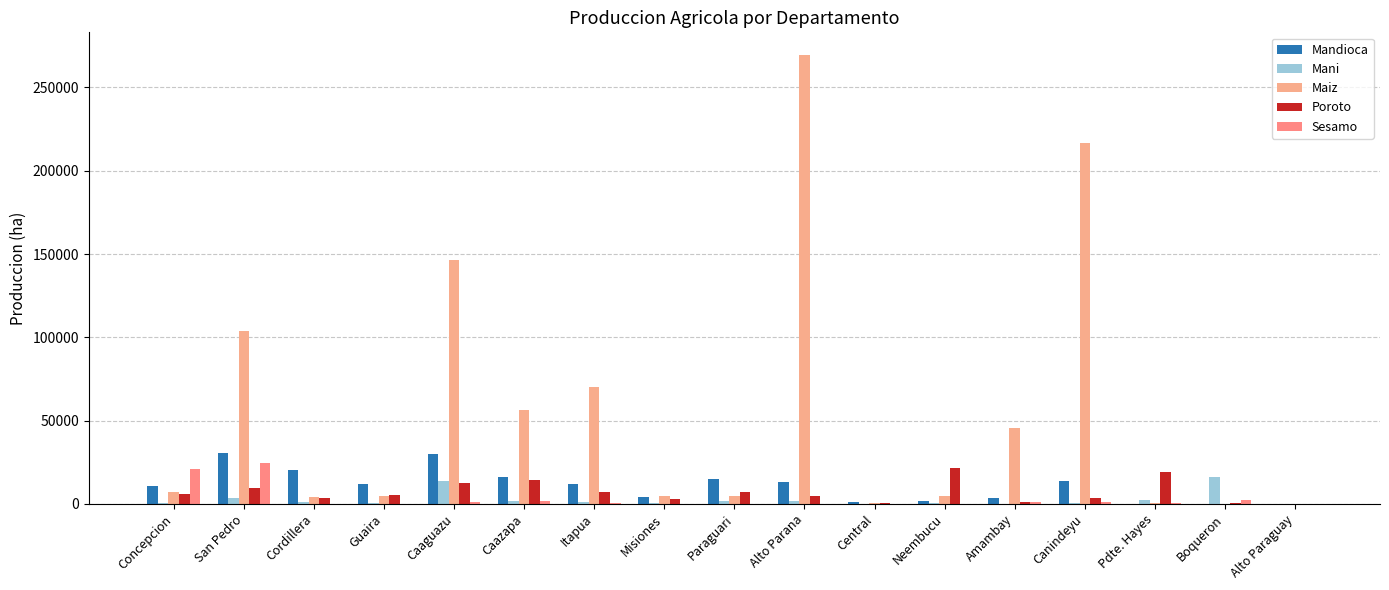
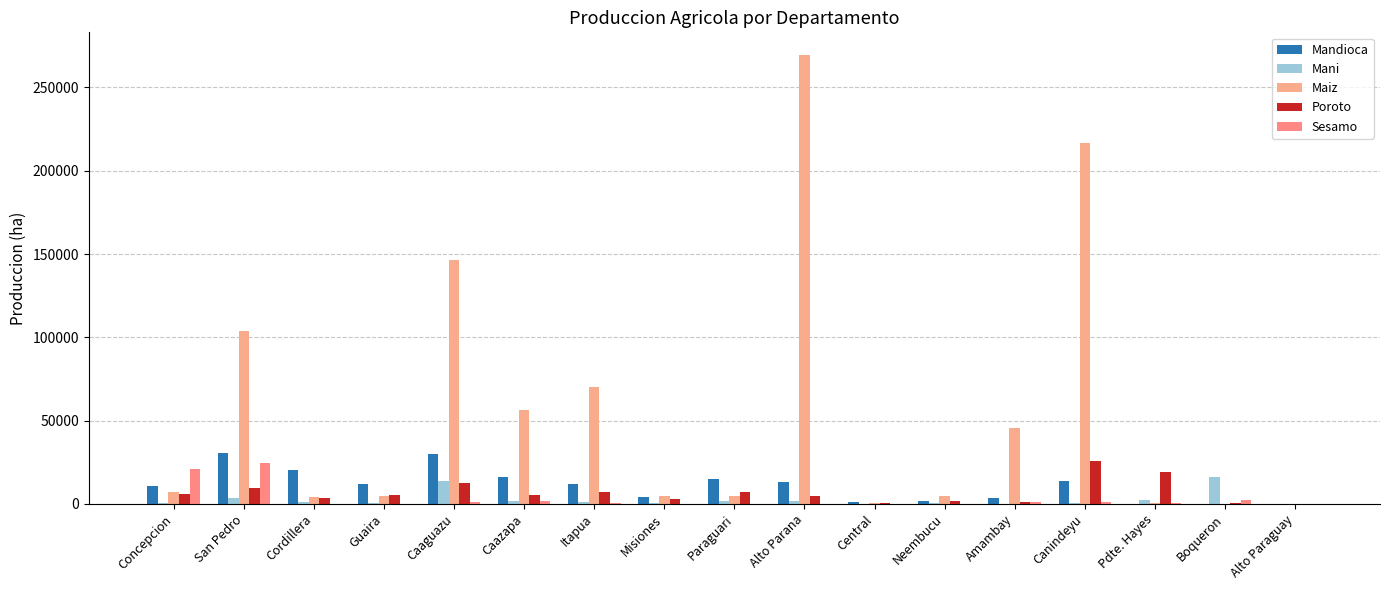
  {
    "Mandioca": {
      "Concepcion": 11000,
      "San Pedro": 31000,
      "Cordillera": 20000,
      "Guaira": 12000,
      "Caaguazu": 30000,
      "Caazapa": 16000,
      "Itapua": 12000,
      "Misiones": 4000,
      "Paraguari": 15000,
      "Alto Parana": 13000,
      "Neembucu": 2000,
      "Amambay": 4000,
      "Canindeyu": 14000
    },
    "Mani": {
      "San Pedro": 3000,
      "Caaguazu": 14000,
      "Caazapa": 2000,
      "Paraguari": 2000,
      "Alto Parana": 2000,
      "Pdte. Hayes": 3000,
      "Boqueron": 16000
    },
    "Poroto": {
      "Concepcion": 6000,
      "San Pedro": 10000,
      "Cordillera": 4000,
      "Guaira": 5000,
      "Caaguazu": 12000,
-     "Caazapa": 14000,
+     "Caazapa": 5000,
      "Itapua": 7000,
      "Misiones": 3000,
      "Paraguari": 7000,
      "Alto Parana": 5000,
-     "Neembucu": 22000,
-     "Canindeyu": 3000,
+     "Neembucu": 1000,
+     "Canindeyu": 26000,
      "Pdte. Hayes": 19000
    }
  }
